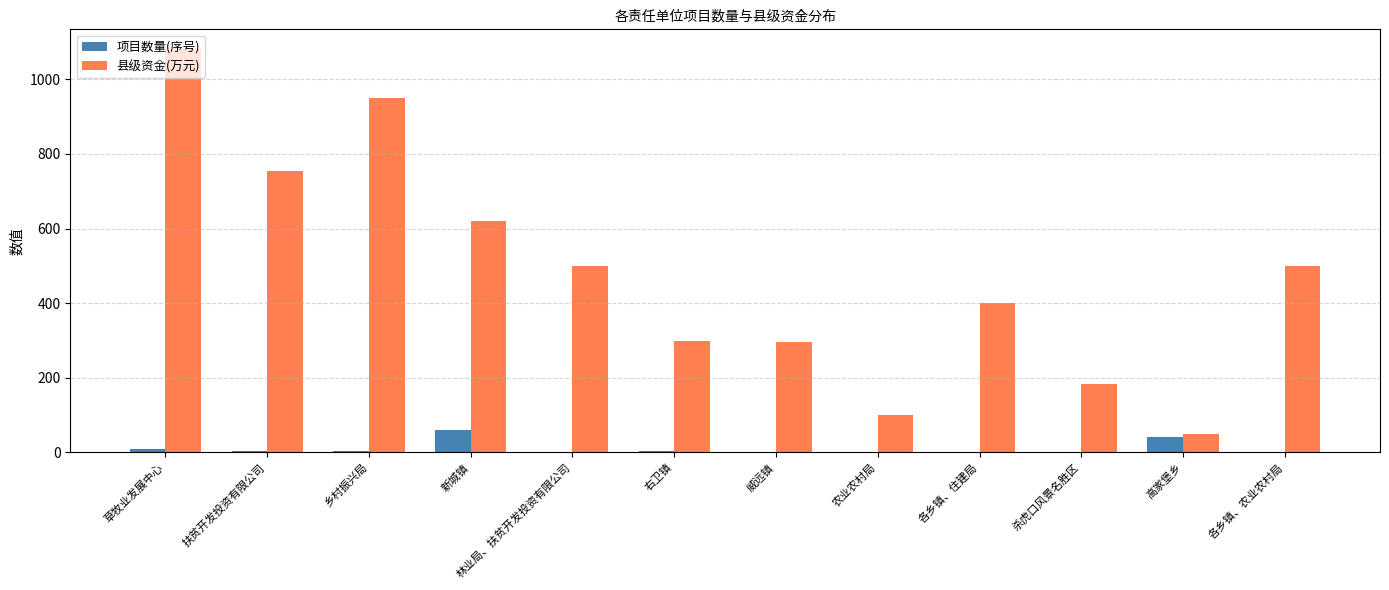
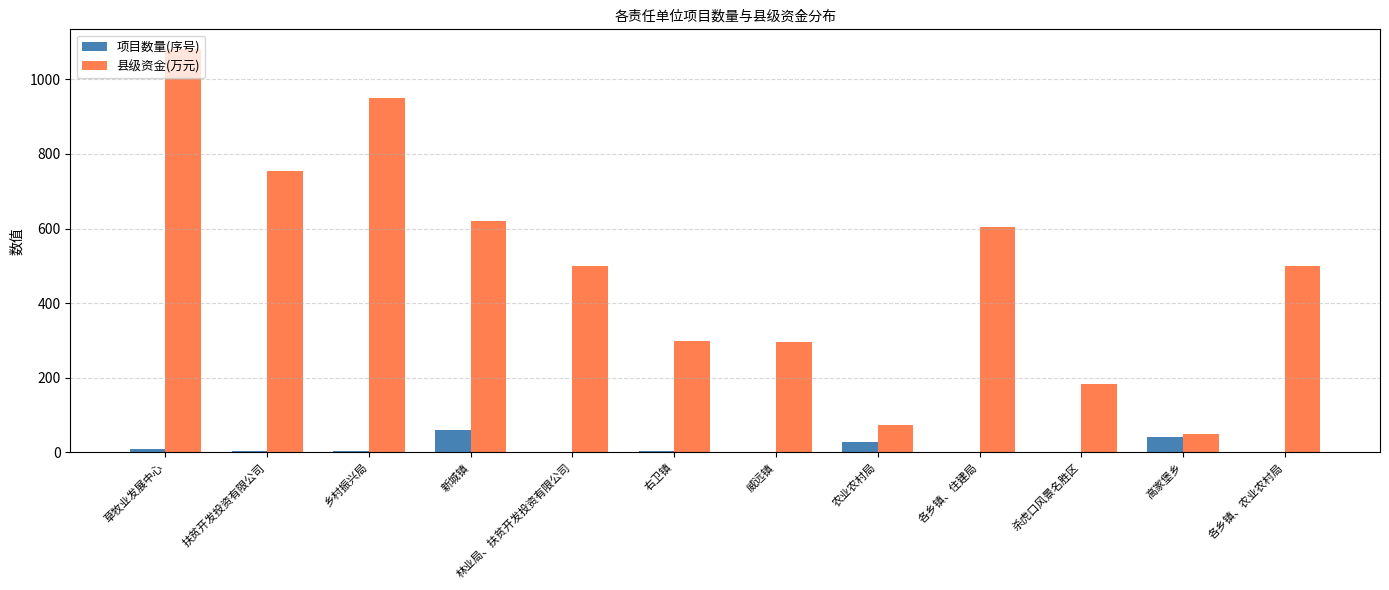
  {
    "项目数量(序号)": {
      "草牧业发展中心": 10,
      "新城镇": 60,
-     "农业农村局": 0,
+     "农业农村局": 30,
      "高家堡乡": 40
    },
    "县级资金(万元)": {
      "扶贫开发投资有限公司": 760,
      "乡村振兴局": 950,
      "新城镇": 620,
      "林业局、扶贫开发投资有限公司": 500,
      "右卫镇": 300,
      "威远镇": 300,
-     "农业农村局": 100,
-     "各乡镇、住建局": 400,
+     "农业农村局": 70,
+     "各乡镇、住建局": 610,
      "杀虎口风景名胜区": 180,
      "高家堡乡": 50,
      "各乡镇、农业农村局": 500
    }
  }
